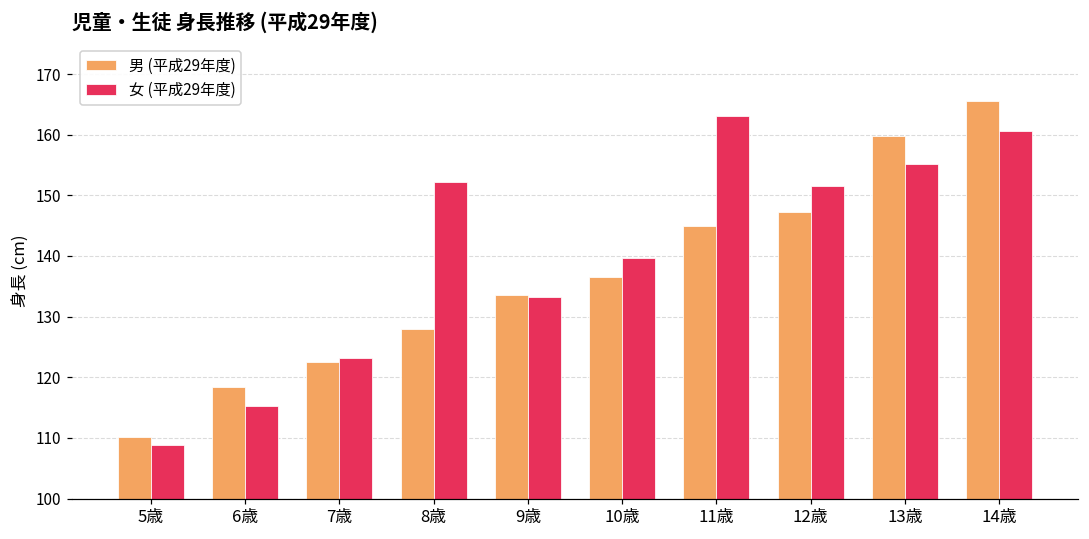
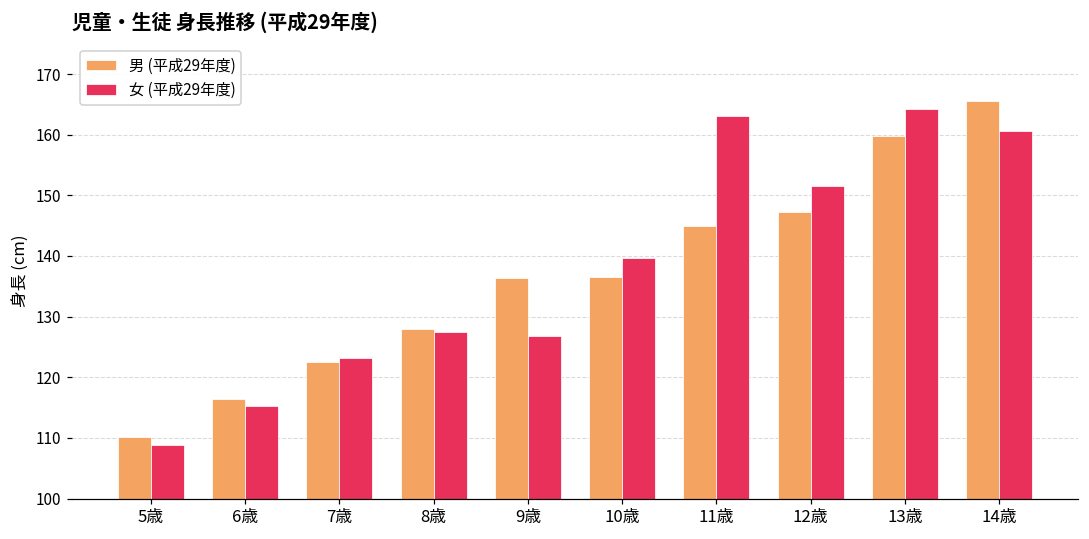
  {
    "男 (平成29年度)": {
      "5歳": 110,
-     "6歳": 118,
+     "6歳": 117,
      "7歳": 123,
      "8歳": 128,
-     "9歳": 134,
+     "9歳": 136,
      "10歳": 137,
      "11歳": 145,
      "12歳": 147,
      "13歳": 160,
      "14歳": 166
    },
    "女 (平成29年度)": {
      "5歳": 109,
      "6歳": 115,
      "7歳": 123,
-     "8歳": 152,
-     "9歳": 133,
+     "8歳": 127,
+     "9歳": 127,
      "10歳": 140,
      "11歳": 163,
      "12歳": 152,
-     "13歳": 155,
+     "13歳": 164,
      "14歳": 161
    }
  }
